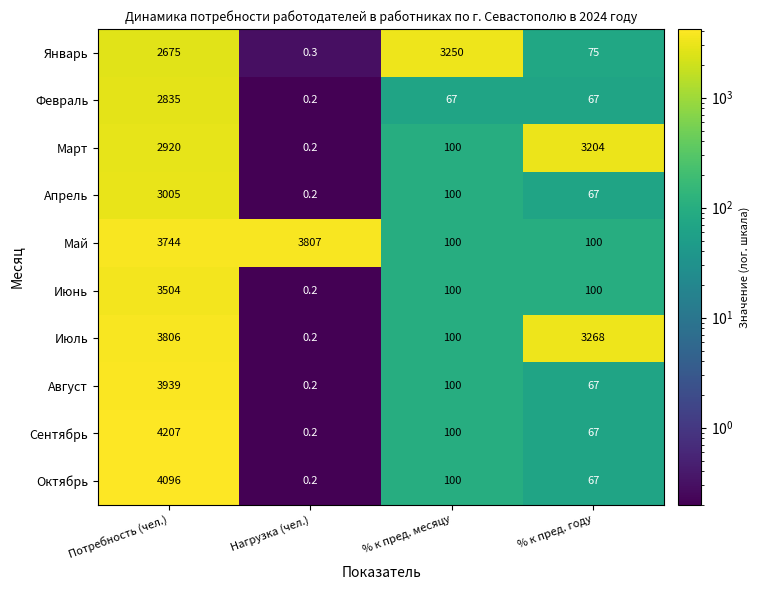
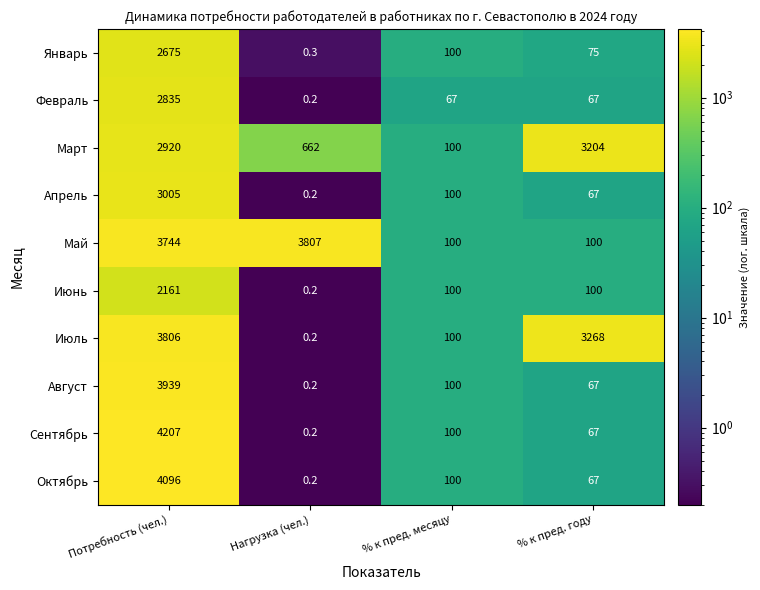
  {
    "Январь": {
      "Потребность (чел.)": 2675,
      "Нагрузка (чел.)": 0.3,
-     "% к пред. месяцу": 3250,
+     "% к пред. месяцу": 100,
      "% к пред. году": 75
    },
    "Февраль": {
      "Потребность (чел.)": 2835,
      "Нагрузка (чел.)": 0.2,
      "% к пред. месяцу": 67,
      "% к пред. году": 67
    },
    "Март": {
      "Потребность (чел.)": 2920,
-     "Нагрузка (чел.)": 0.2,
+     "Нагрузка (чел.)": 662,
      "% к пред. месяцу": 100,
      "% к пред. году": 3204
    },
    "Апрель": {
      "Потребность (чел.)": 3005,
      "Нагрузка (чел.)": 0.2,
      "% к пред. месяцу": 100,
      "% к пред. году": 67
    },
    "Май": {
      "Потребность (чел.)": 3744,
      "Нагрузка (чел.)": 3807,
      "% к пред. месяцу": 100,
      "% к пред. году": 100
    },
    "Июнь": {
-     "Потребность (чел.)": 3504,
+     "Потребность (чел.)": 2161,
      "Нагрузка (чел.)": 0.2,
      "% к пред. месяцу": 100,
      "% к пред. году": 100
    },
    "Июль": {
      "Потребность (чел.)": 3806,
      "Нагрузка (чел.)": 0.2,
      "% к пред. месяцу": 100,
      "% к пред. году": 3268
    },
    "Август": {
      "Потребность (чел.)": 3939,
      "Нагрузка (чел.)": 0.2,
      "% к пред. месяцу": 100,
      "% к пред. году": 67
    },
    "Сентябрь": {
      "Потребность (чел.)": 4207,
      "Нагрузка (чел.)": 0.2,
      "% к пред. месяцу": 100,
      "% к пред. году": 67
    },
    "Октябрь": {
      "Потребность (чел.)": 4096,
      "Нагрузка (чел.)": 0.2,
      "% к пред. месяцу": 100,
      "% к пред. году": 67
    }
  }
